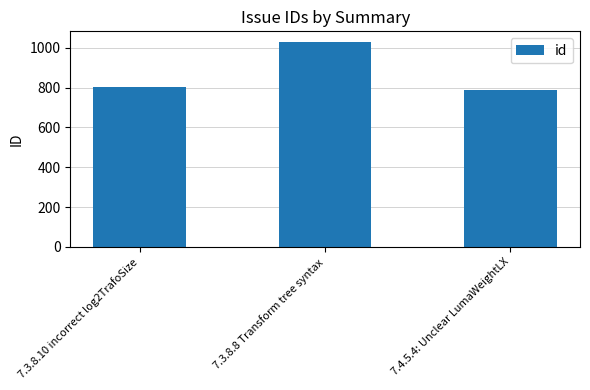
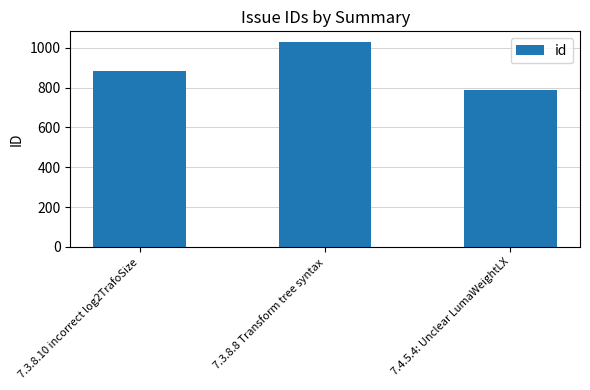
  {
-   "7.3.8.10 incorrect log2TrafoSize": 800,
+   "7.3.8.10 incorrect log2TrafoSize": 880,
    "7.3.8.8 Transform tree syntax": 1030,
    "7.4.5.4: Unclear LumaWeightLX": 790
  }
